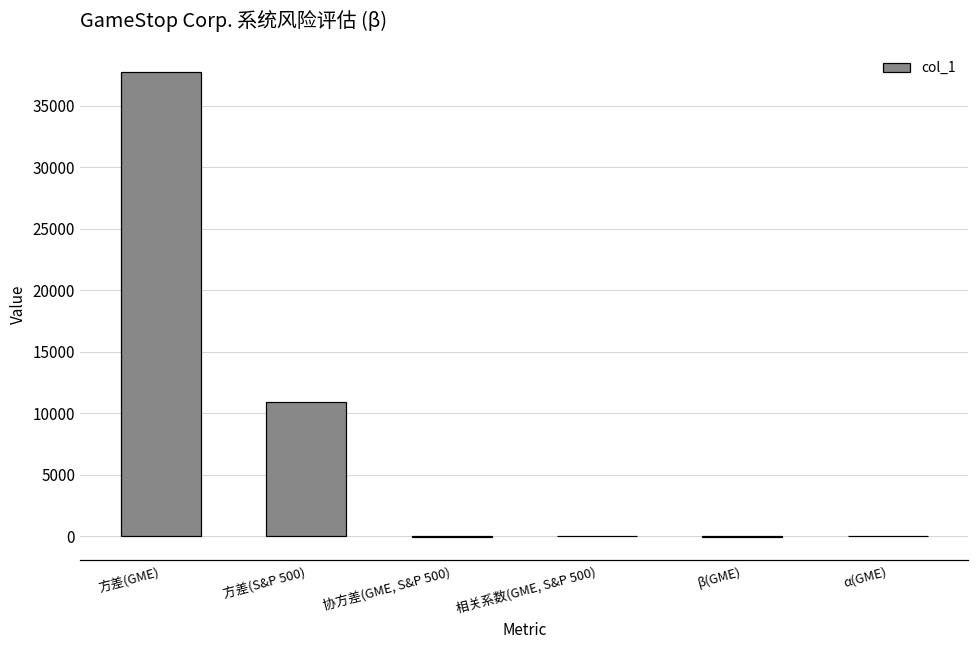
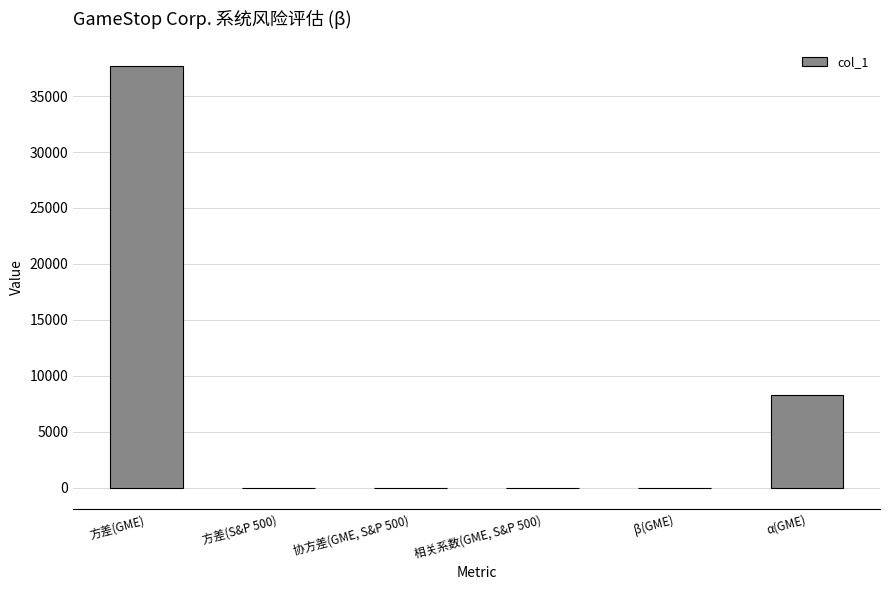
  {
    "方差(GME)": 37700,
-   "方差(S&P 500)": 11000,
-   "α(GME)": 0
+   "方差(S&P 500)": 0,
+   "α(GME)": 8300
  }
